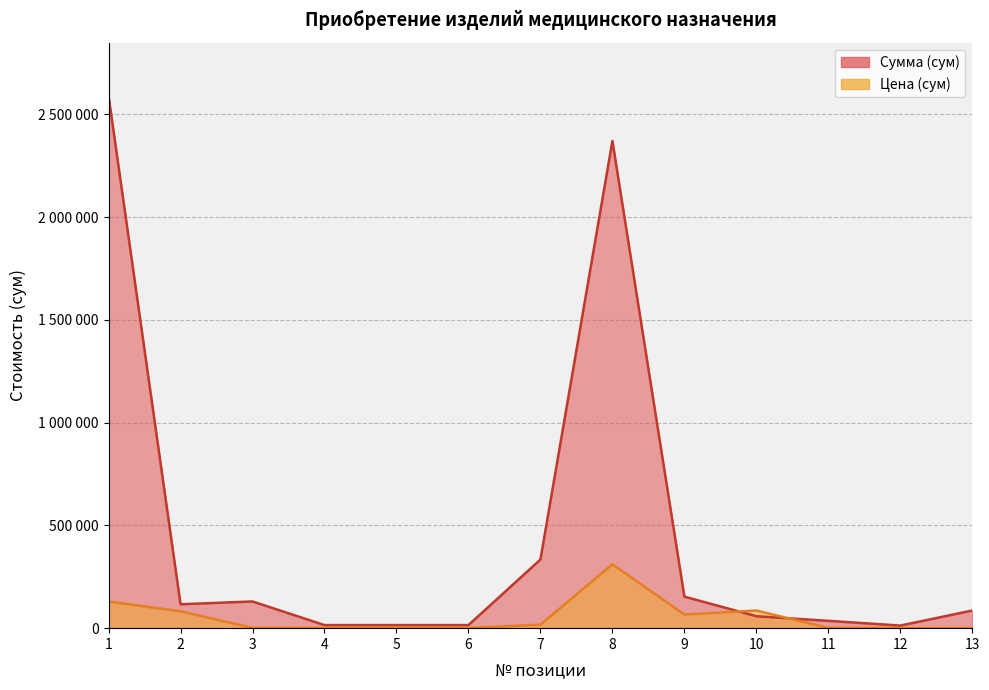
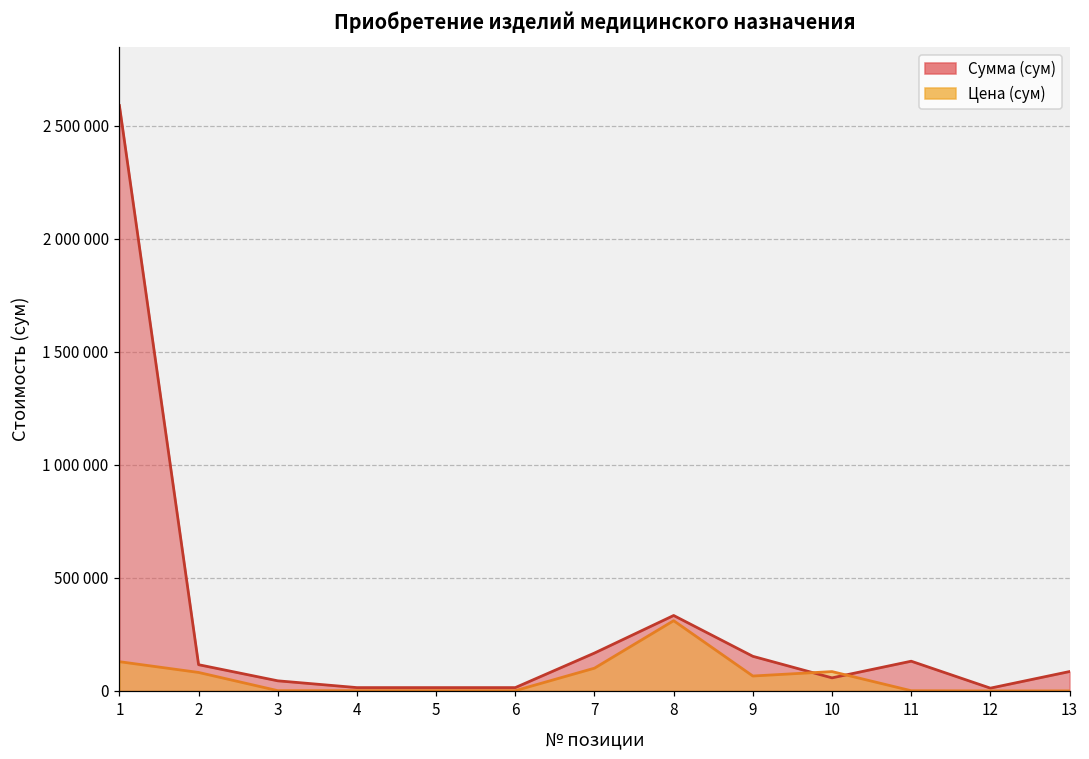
  {
    "Сумма (сум)": {
      "1": 2590000,
      "2": 120000,
-     "3": 130000,
+     "3": 50000,
      "4": 20000,
      "5": 20000,
      "6": 20000,
-     "7": 330000,
-     "8": 2370000,
+     "7": 170000,
+     "8": 330000,
      "9": 150000,
      "10": 60000,
-     "11": 40000,
+     "11": 130000,
      "13": 90000
    },
    "Цена (сум)": {
      "1": 130000,
      "2": 80000,
      "3": 0,
      "4": 0,
      "5": 0,
      "6": 0,
-     "7": 20000,
+     "7": 100000,
      "8": 310000,
      "9": 70000,
      "10": 90000,
      "11": 0,
      "13": 0
    }
  }
